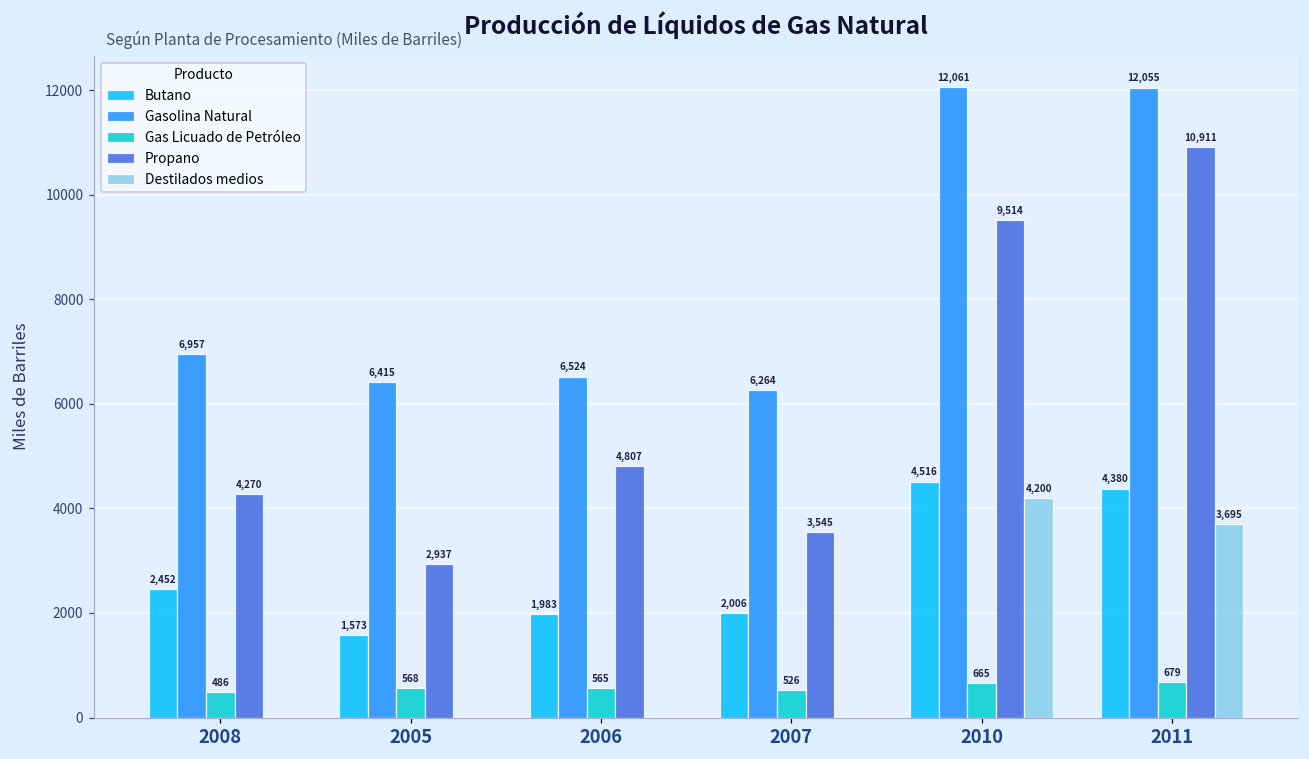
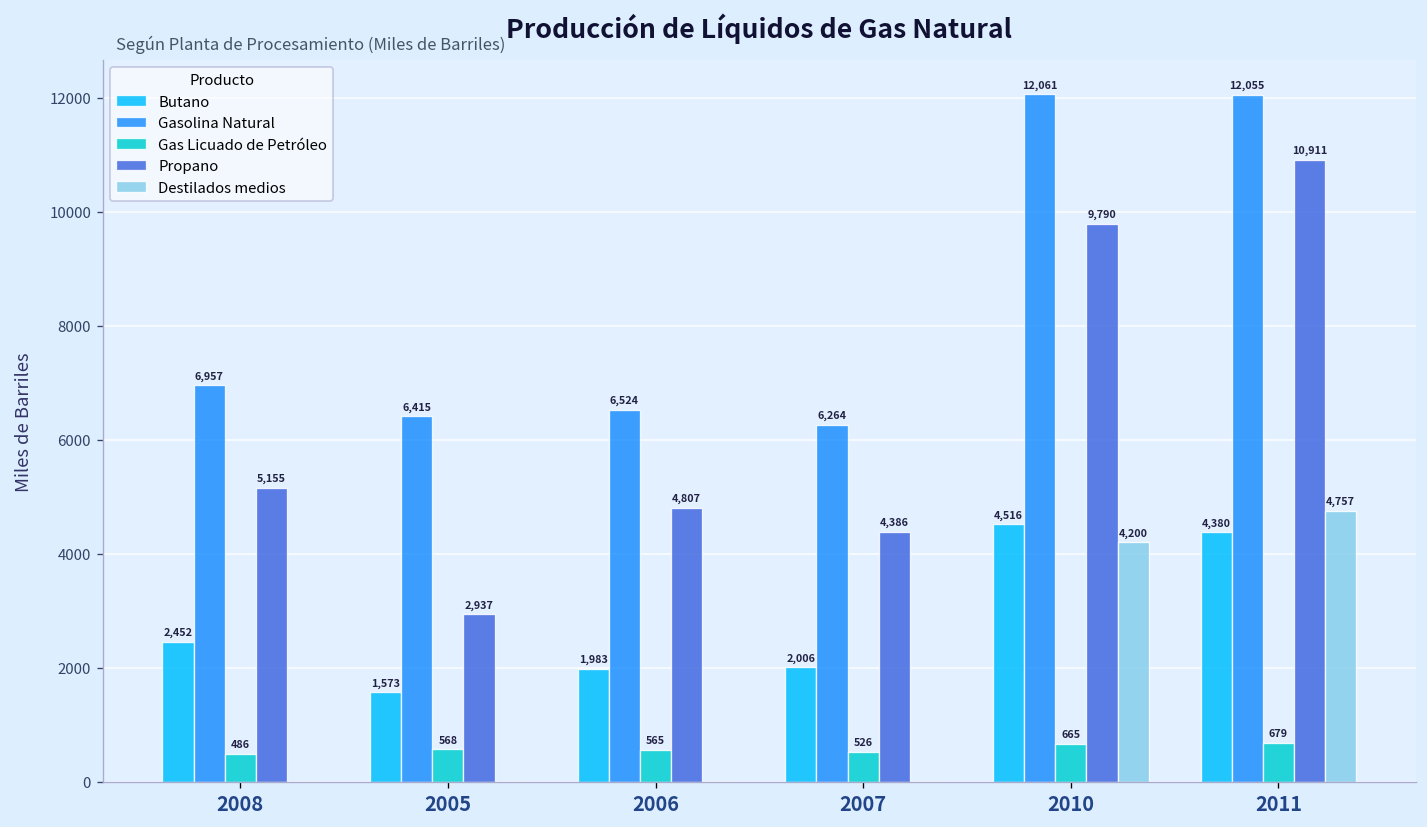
  {
    "Propano": {
-     "2008": "4,270",
+     "2008": "5,155",
      "2005": "2,937",
      "2006": "4,807",
-     "2007": "3,545",
-     "2010": "9,514",
+     "2007": "4,386",
+     "2010": "9,790",
      "2011": "10,911"
    },
    "Destilados medios": {
      "2010": "4,200",
-     "2011": "3,695"
+     "2011": "4,757"
    }
  }
